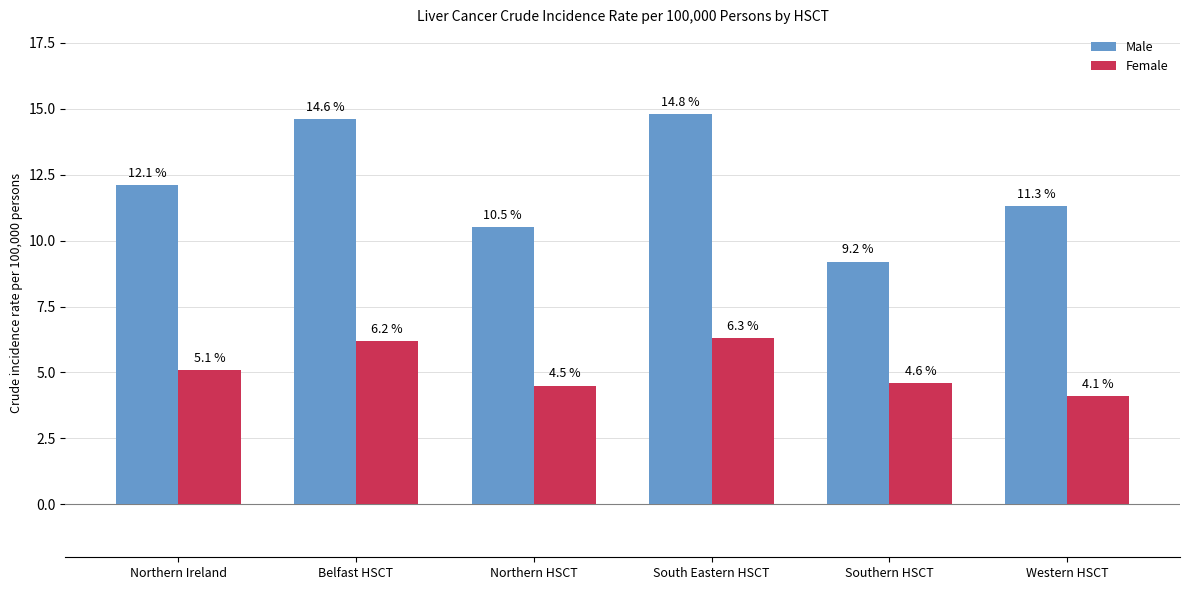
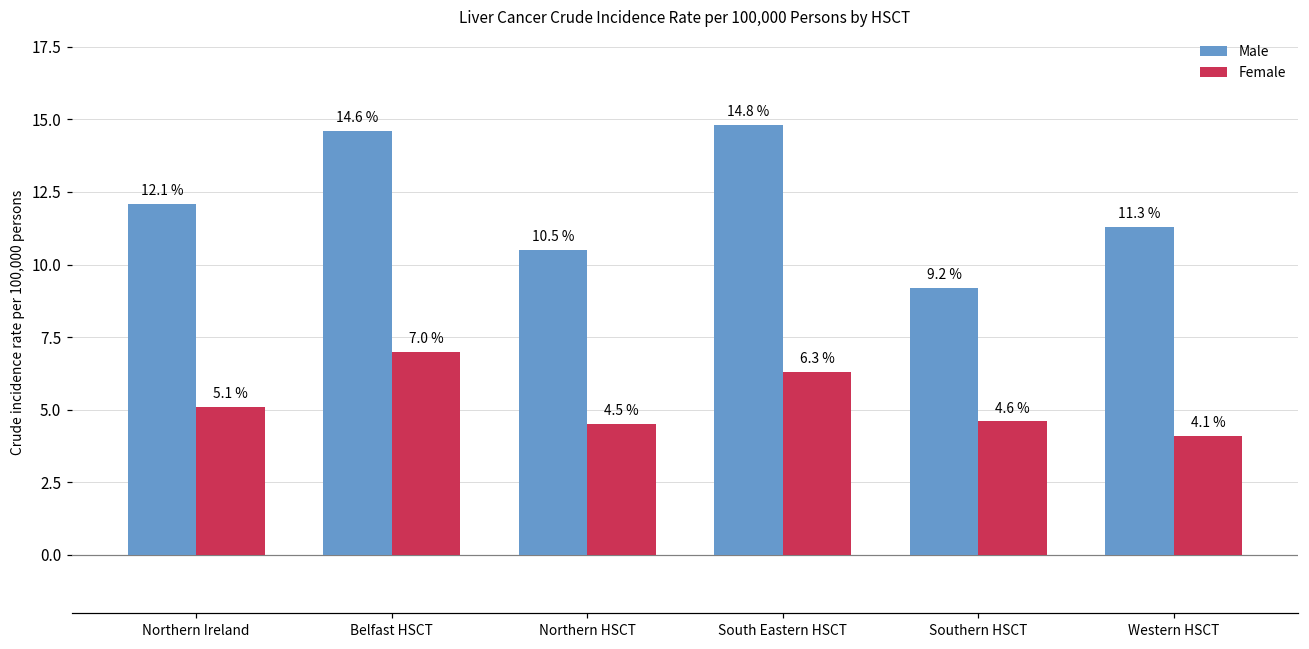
  {
    "Male": {
      "Northern Ireland": "12.1 %",
      "Belfast HSCT": "14.6 %",
      "Northern HSCT": "10.5 %",
      "South Eastern HSCT": "14.8 %",
      "Southern HSCT": "9.2 %",
      "Western HSCT": "11.3 %"
    },
    "Female": {
      "Northern Ireland": "5.1 %",
-     "Belfast HSCT": "6.2 %",
+     "Belfast HSCT": "7.0 %",
      "Northern HSCT": "4.5 %",
      "South Eastern HSCT": "6.3 %",
      "Southern HSCT": "4.6 %",
      "Western HSCT": "4.1 %"
    }
  }
